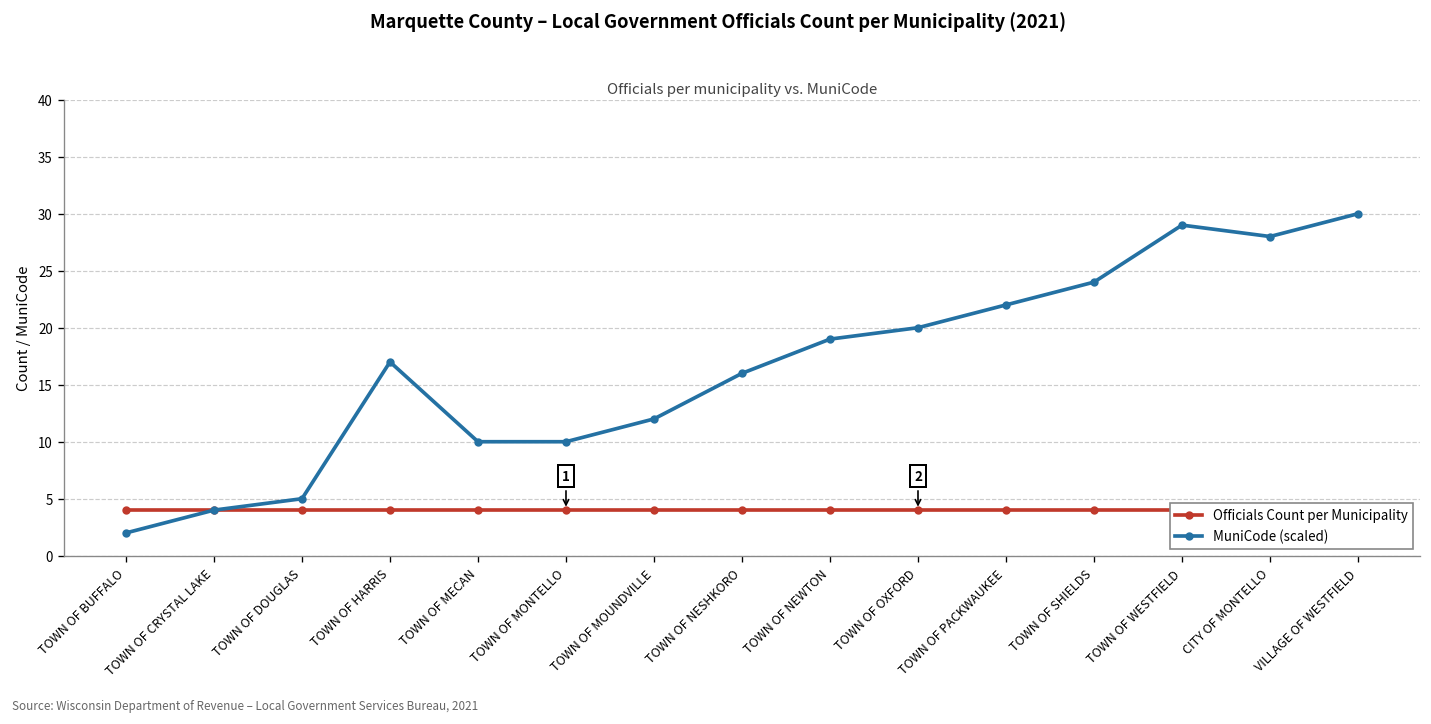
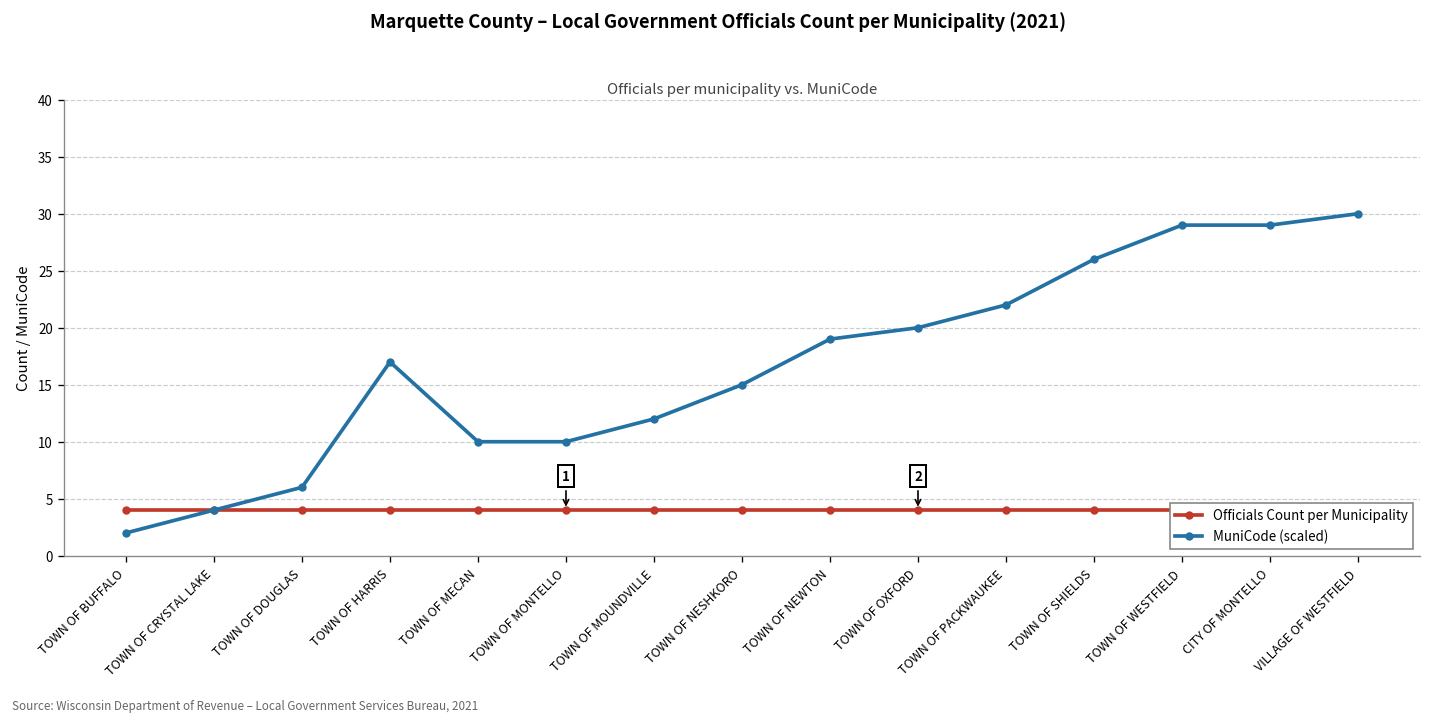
  {
    "Officials Count per Municipality": {
      "TOWN OF BUFFALO": 4,
      "TOWN OF DOUGLAS": 4,
      "TOWN OF HARRIS": 4,
      "TOWN OF MECAN": 4,
      "TOWN OF MOUNDVILLE": 4,
      "TOWN OF NESHKORO": 4,
      "TOWN OF NEWTON": 4,
      "TOWN OF PACKWAUKEE": 4,
      "TOWN OF SHIELDS": 4
    },
    "MuniCode (scaled)": {
      "TOWN OF BUFFALO": 2,
-     "TOWN OF DOUGLAS": 5,
+     "TOWN OF DOUGLAS": 6,
      "TOWN OF HARRIS": 17,
      "TOWN OF MECAN": 10,
      "TOWN OF MONTELLO": 10,
      "TOWN OF MOUNDVILLE": 12,
-     "TOWN OF NESHKORO": 16,
+     "TOWN OF NESHKORO": 15,
      "TOWN OF NEWTON": 19,
      "TOWN OF OXFORD": 20,
      "TOWN OF PACKWAUKEE": 22,
-     "TOWN OF SHIELDS": 24,
+     "TOWN OF SHIELDS": 26,
      "TOWN OF WESTFIELD": 29,
-     "CITY OF MONTELLO": 28,
+     "CITY OF MONTELLO": 29,
      "VILLAGE OF WESTFIELD": 30
    }
  }
